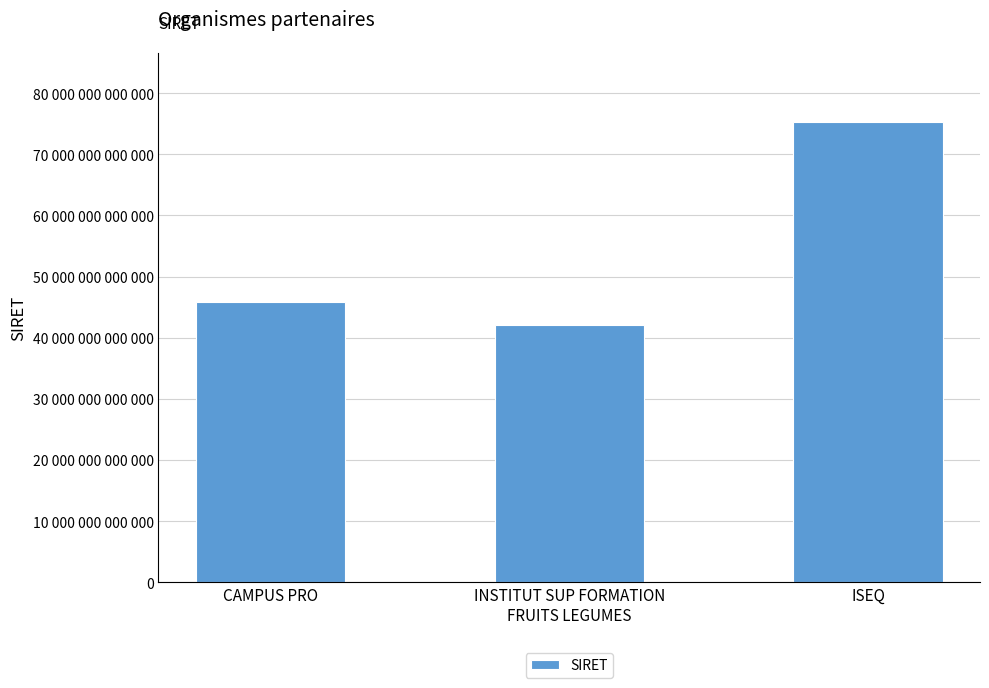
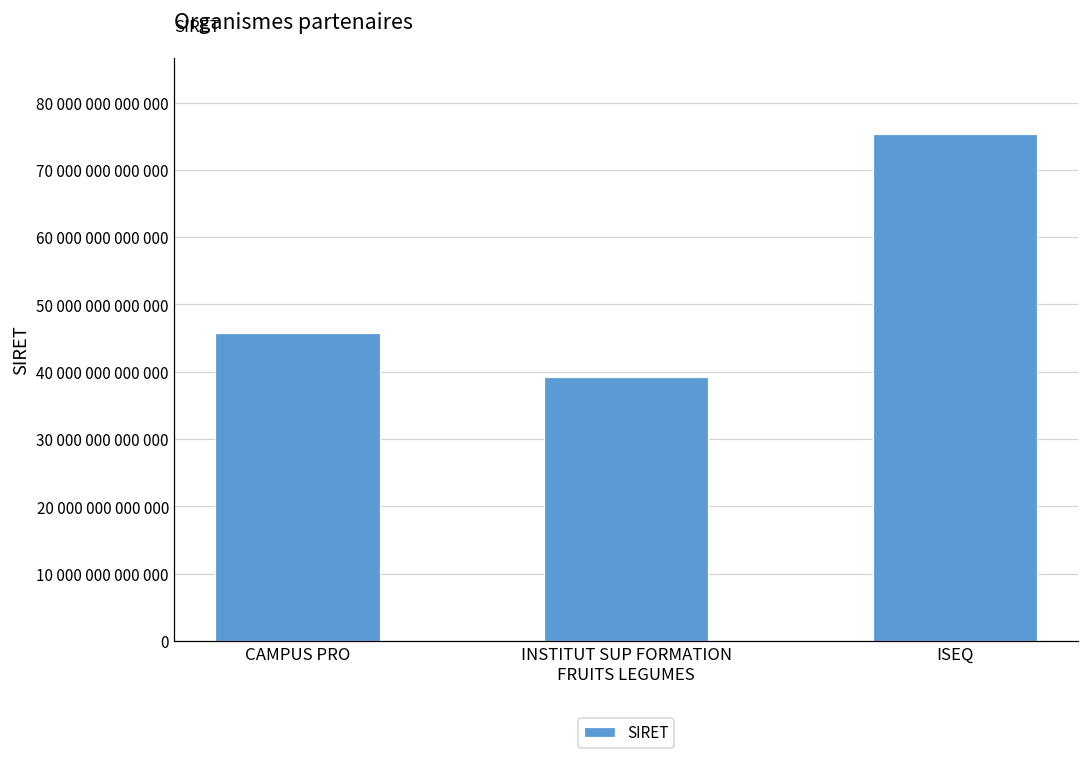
  {
    "CAMPUS PRO": 46000000000000,
-   "INSTITUT SUP FORMATION FRUITS LEGUMES": 42000000000000,
+   "INSTITUT SUP FORMATION FRUITS LEGUMES": 39000000000000,
    "ISEQ": 75000000000000
  }
